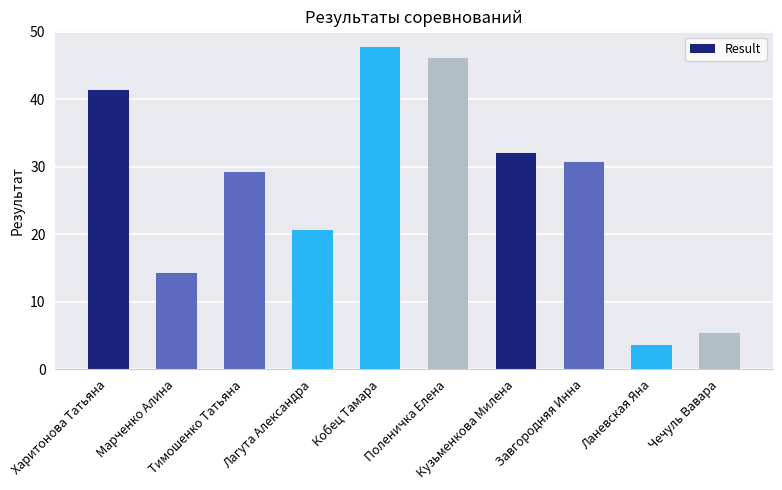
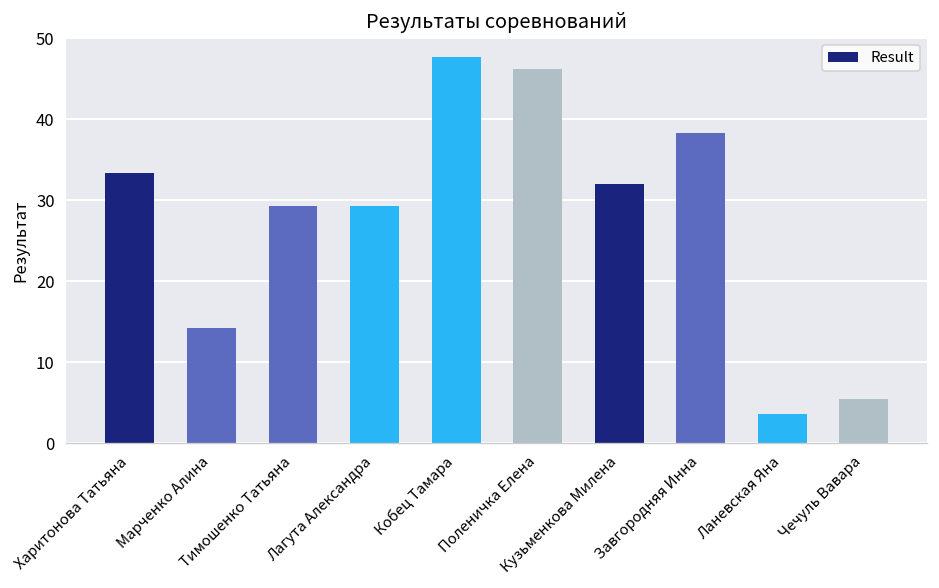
  {
-   "Харитонова Татьяна": 41,
+   "Харитонова Татьяна": 33,
    "Марченко Алина": 14,
    "Тимошенко Татьяна": 29,
-   "Лагута Александра": 21,
+   "Лагута Александра": 29,
    "Кобец Тамара": 48,
    "Поленичка Елена": 46,
    "Кузьменкова Милена": 32,
-   "Завгородняя Инна": 31,
+   "Завгородняя Инна": 38,
    "Ланевская Яна": 4,
    "Чечуль Вавара": 5
  }
